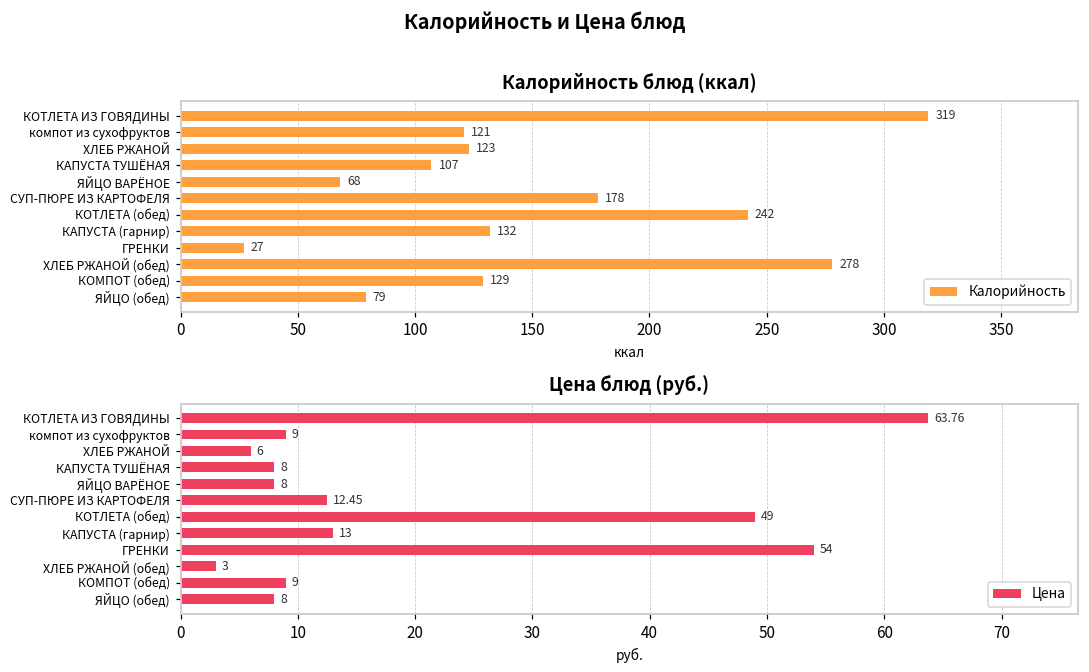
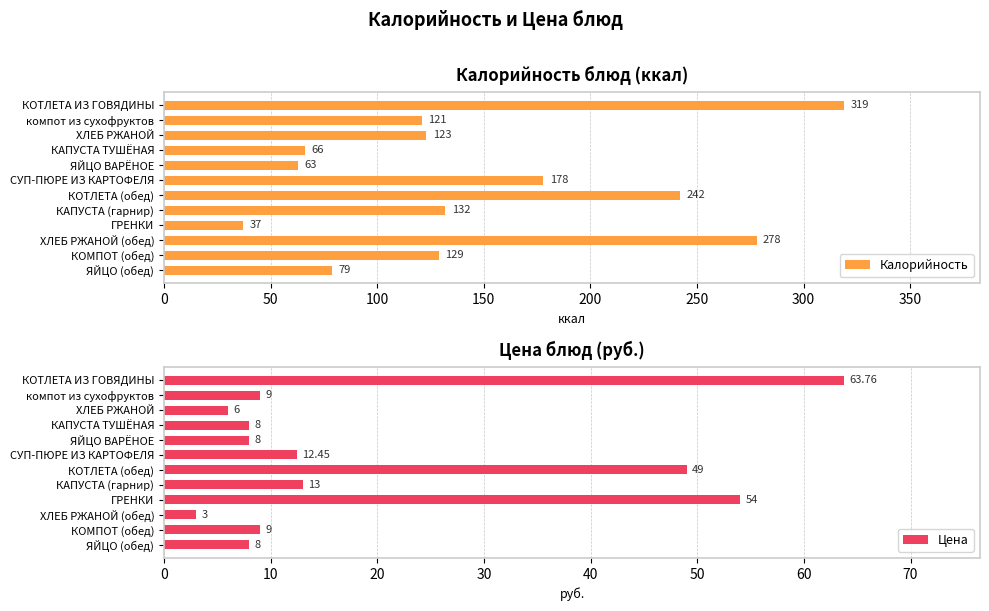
  {
    "Калорийность блюд (ккал)": {
      "КОТЛЕТА ИЗ ГОВЯДИНЫ": 319,
      "компот из сухофруктов": 121,
      "ХЛЕБ РЖАНОЙ": 123,
-     "КАПУСТА ТУШЁНАЯ": 107,
-     "ЯЙЦО ВАРЁНОЕ": 68,
+     "КАПУСТА ТУШЁНАЯ": 66,
+     "ЯЙЦО ВАРЁНОЕ": 63,
      "СУП-ПЮРЕ ИЗ КАРТОФЕЛЯ": 178,
      "КОТЛЕТА (обед)": 242,
      "КАПУСТА (гарнир)": 132,
-     "ГРЕНКИ": 27,
+     "ГРЕНКИ": 37,
      "ХЛЕБ РЖАНОЙ (обед)": 278,
      "КОМПОТ (обед)": 129,
      "ЯЙЦО (обед)": 79
    },
    "Цена блюд (руб.)": {
      "КОТЛЕТА ИЗ ГОВЯДИНЫ": 63.76,
      "компот из сухофруктов": 9,
      "ХЛЕБ РЖАНОЙ": 6,
      "КАПУСТА ТУШЁНАЯ": 8,
      "ЯЙЦО ВАРЁНОЕ": 8,
      "СУП-ПЮРЕ ИЗ КАРТОФЕЛЯ": 12.45,
      "КОТЛЕТА (обед)": 49,
      "КАПУСТА (гарнир)": 13,
      "ГРЕНКИ": 54,
      "ХЛЕБ РЖАНОЙ (обед)": 3,
      "КОМПОТ (обед)": 9,
      "ЯЙЦО (обед)": 8
    }
  }
